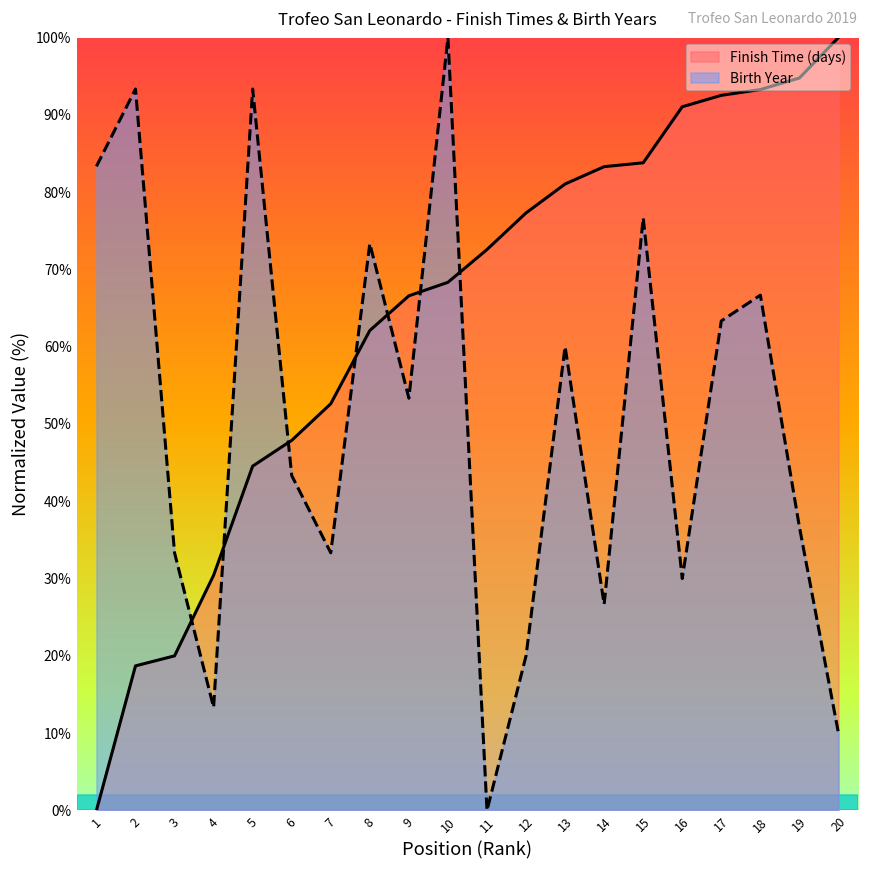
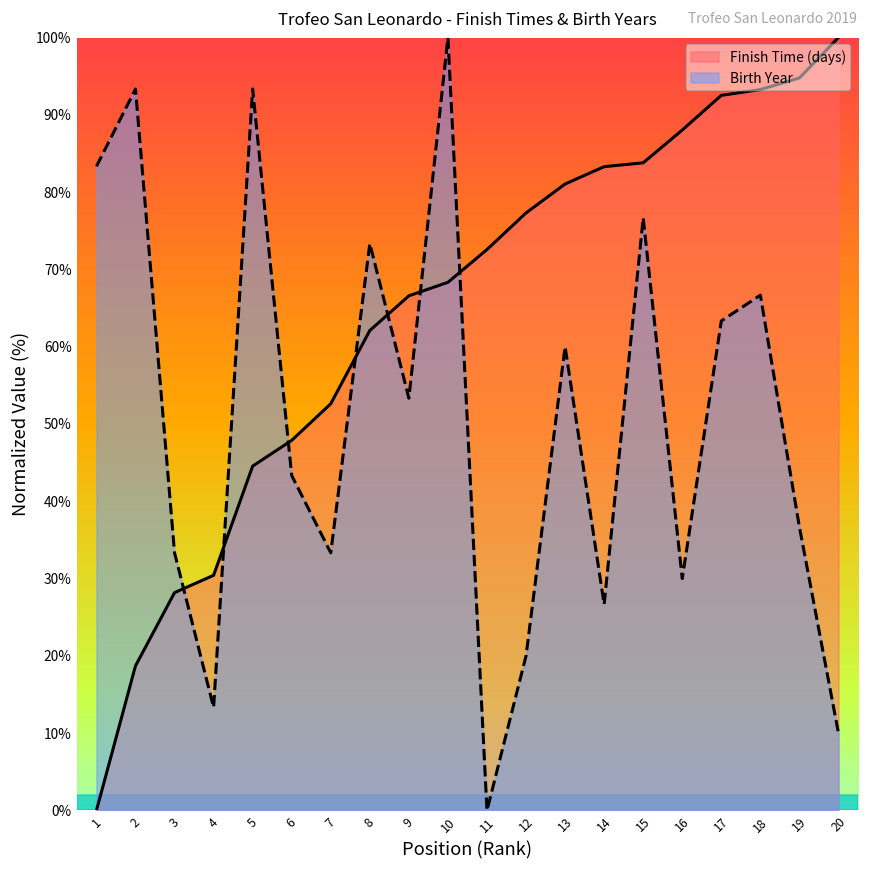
  {
    "Finish Time (days)": {
      "2": "19%",
-     "3": "20%",
+     "3": "28%",
      "4": "30%",
      "5": "45%",
      "6": "48%",
      "7": "53%",
      "8": "62%",
      "9": "67%",
      "10": "68%",
      "11": "73%",
      "12": "77%",
      "13": "81%",
      "14": "83%",
      "15": "84%",
-     "16": "91%",
+     "16": "88%",
      "17": "93%",
      "20": "100%"
    },
    "Birth Year": {
      "1": "83%",
      "2": "93%",
      "3": "33%",
      "4": "13%",
      "5": "93%",
      "6": "43%",
      "7": "33%",
      "8": "73%",
      "9": "53%",
      "10": "100%",
      "12": "20%",
      "13": "60%",
      "14": "27%",
      "15": "77%",
      "16": "30%",
      "17": "63%",
      "18": "67%",
      "19": "37%",
      "20": "10%"
    }
  }
